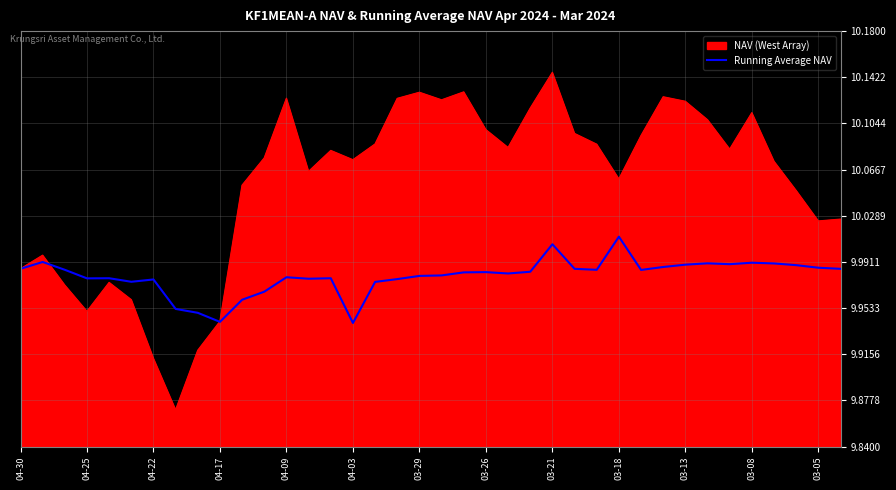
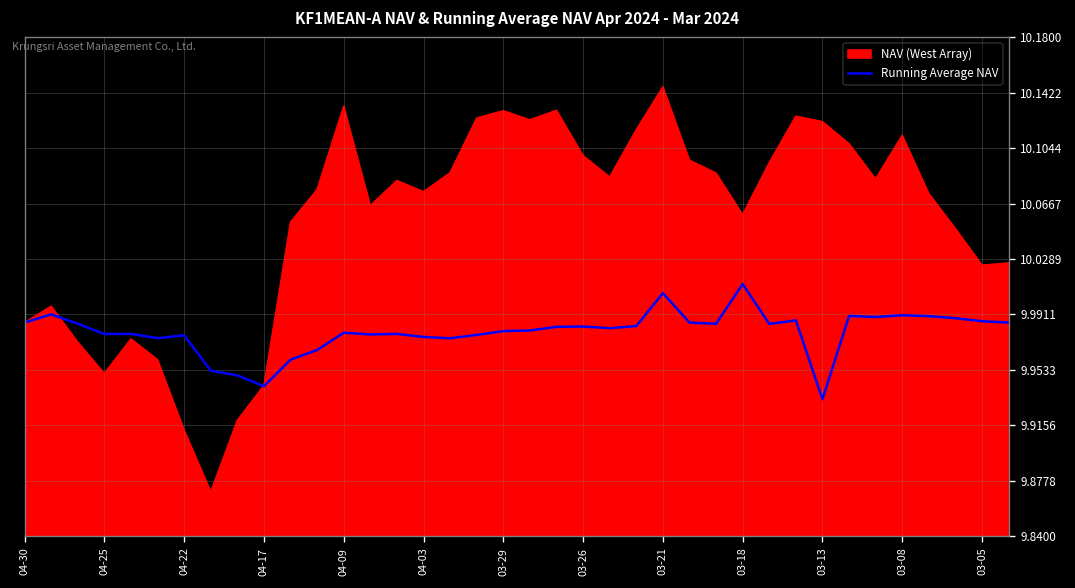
  {
    "NAV (West Array)": {
      "04-25": 9.951,
      "04-22": 9.912,
-     "04-09": 10.125,
+     "04-09": 10.133,
      "04-03": 10.075,
      "03-29": 10.130,
      "03-26": 10.099,
      "03-21": 10.146,
      "03-18": 10.059,
      "03-13": 10.123,
      "03-08": 10.113,
      "03-05": 10.025
    },
    "Running Average NAV": {
      "04-25": 9.978,
      "04-22": 9.977,
      "04-09": 9.979,
-     "04-03": 9.941,
+     "04-03": 9.976,
      "03-29": 9.980,
      "03-26": 9.983,
      "03-21": 10.006,
      "03-18": 10.012,
-     "03-13": 9.989,
+     "03-13": 9.933,
      "03-08": 9.991,
      "03-05": 9.986
    }
  }
